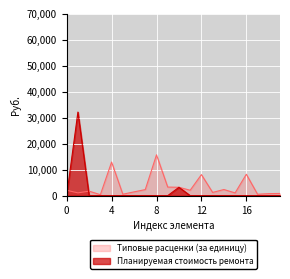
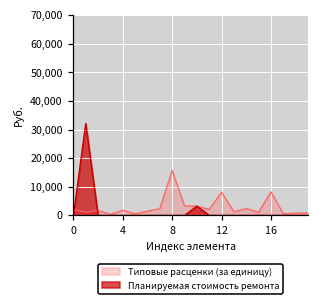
  {
    "Типовые расценки (за единицу)": {
      "0": "2,000",
-     "4": "13,000",
+     "4": "2,000",
      "8": "16,000",
      "12": "8,000",
      "16": "8,000"
    },
    "Планируемая стоимость ремонта": {
      "0": "0",
      "4": "0",
      "8": "0",
      "12": "0",
      "16": "0"
    }
  }
